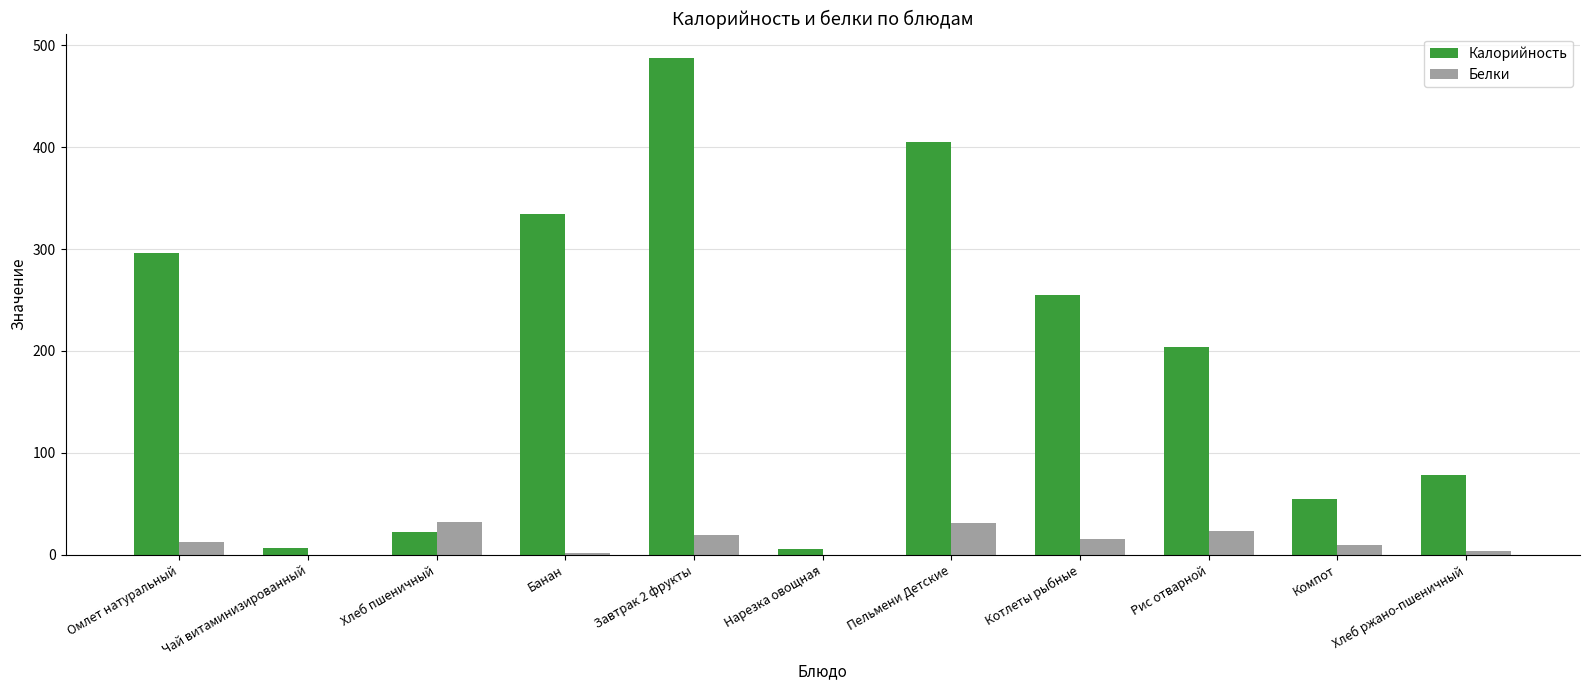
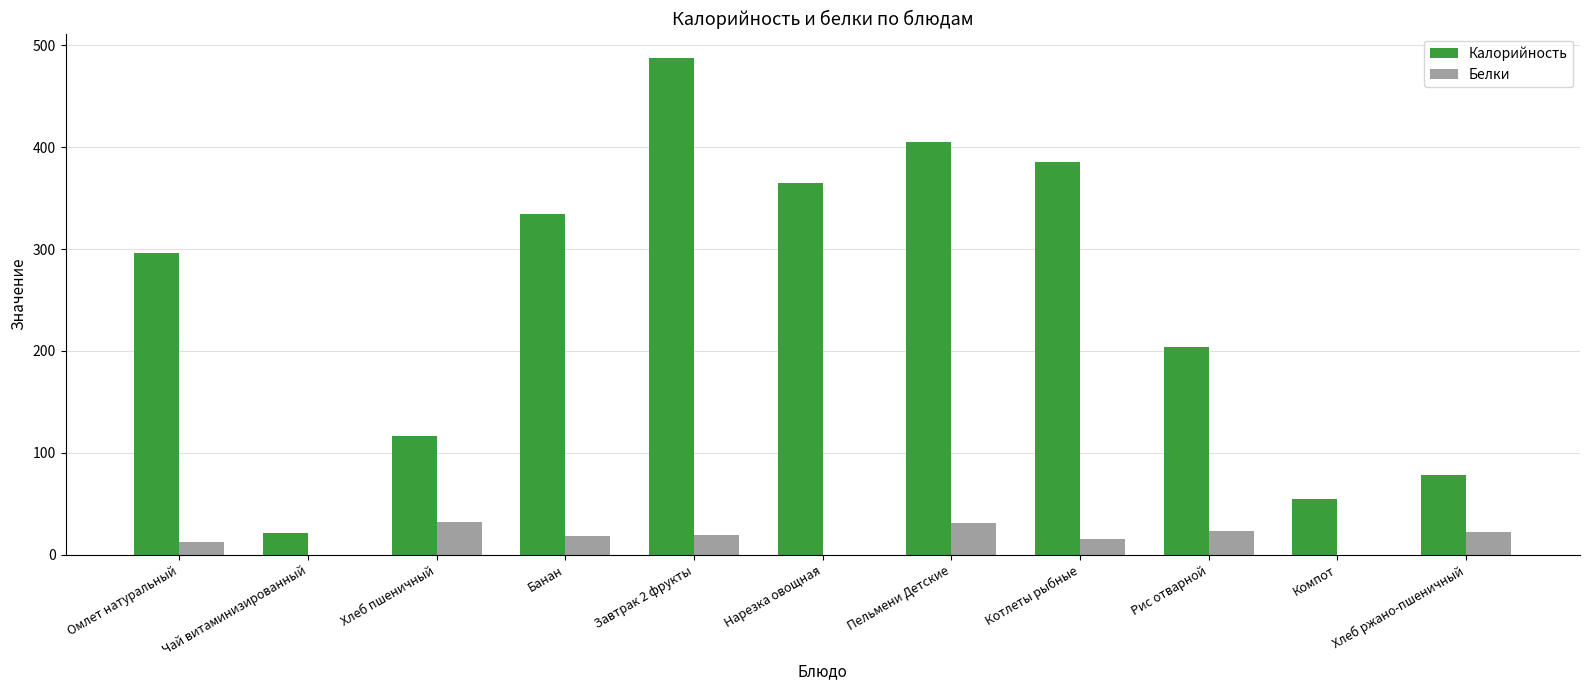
  {
    "Калорийность": {
      "Омлет натуральный": 296,
-     "Чай витаминизированный": 7,
-     "Хлеб пшеничный": 22,
+     "Чай витаминизированный": 21,
+     "Хлеб пшеничный": 117,
      "Банан": 334,
      "Завтрак 2 фрукты": 487,
-     "Нарезка овощная": 6,
+     "Нарезка овощная": 365,
      "Пельмени Детские": 405,
-     "Котлеты рыбные": 255,
+     "Котлеты рыбные": 385,
      "Рис отварной": 204,
      "Компот": 55,
      "Хлеб ржано-пшеничный": 78
    },
    "Белки": {
      "Омлет натуральный": 13,
      "Чай витаминизированный": 0,
      "Хлеб пшеничный": 32,
-     "Банан": 2,
+     "Банан": 18,
      "Завтрак 2 фрукты": 19,
      "Нарезка овощная": 0,
      "Пельмени Детские": 31,
      "Котлеты рыбные": 15,
      "Рис отварной": 23,
-     "Компот": 10,
-     "Хлеб ржано-пшеничный": 3
+     "Компот": 0,
+     "Хлеб ржано-пшеничный": 22
    }
  }
